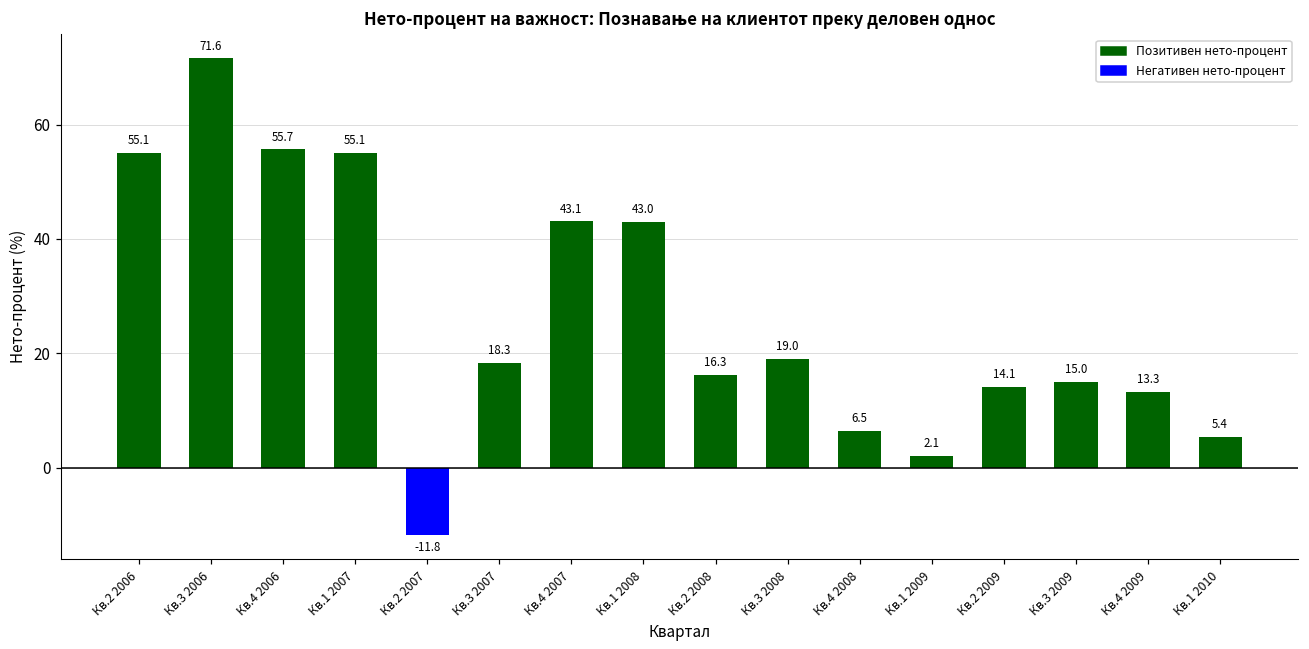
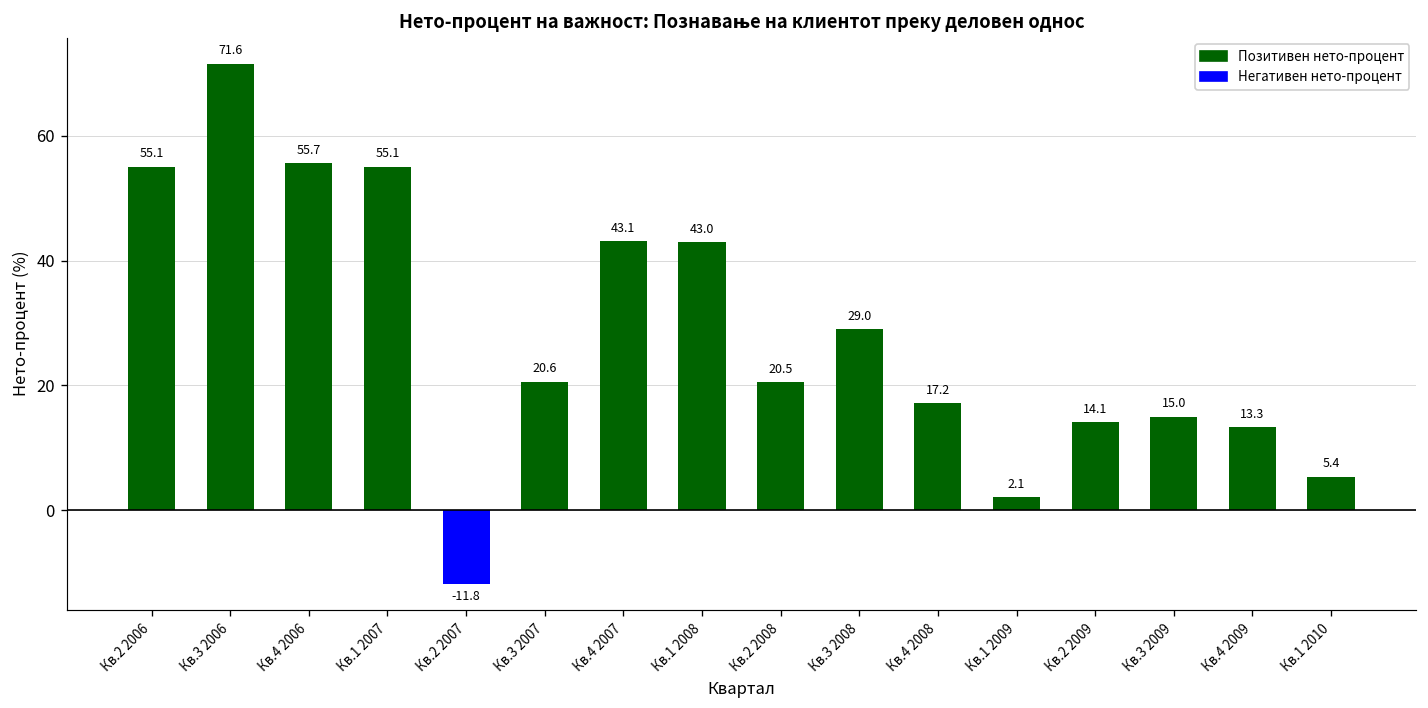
  {
    "Кв.2 2006": 55.1,
    "Кв.3 2006": 71.6,
    "Кв.4 2006": 55.7,
    "Кв.1 2007": 55.1,
    "Кв.2 2007": -11.8,
-   "Кв.3 2007": 18.3,
+   "Кв.3 2007": 20.6,
    "Кв.4 2007": 43.1,
    "Кв.1 2008": 43.0,
-   "Кв.2 2008": 16.3,
-   "Кв.3 2008": 19.0,
-   "Кв.4 2008": 6.5,
+   "Кв.2 2008": 20.5,
+   "Кв.3 2008": 29.0,
+   "Кв.4 2008": 17.2,
    "Кв.1 2009": 2.1,
    "Кв.2 2009": 14.1,
    "Кв.3 2009": 15.0,
    "Кв.4 2009": 13.3,
    "Кв.1 2010": 5.4
  }
